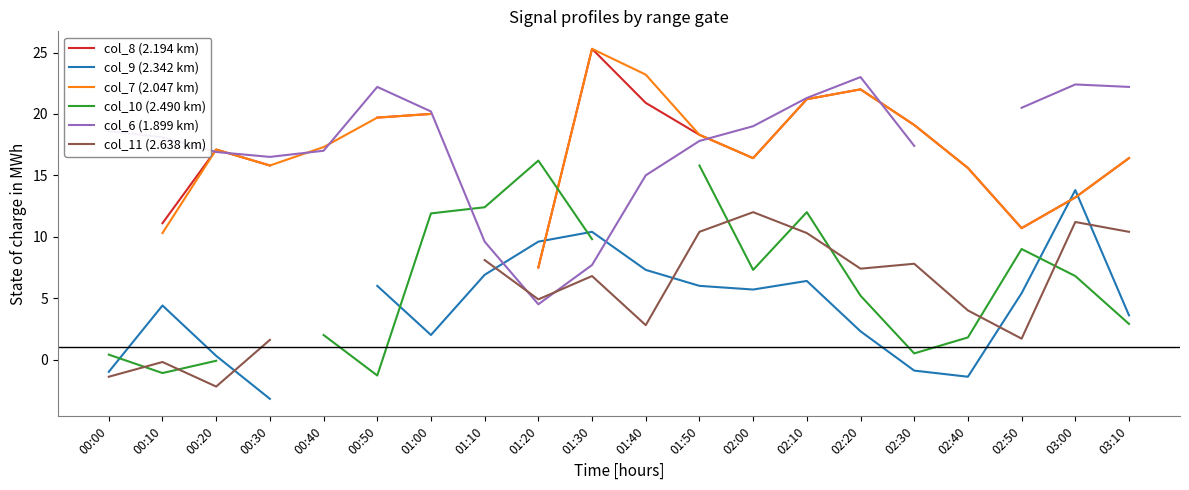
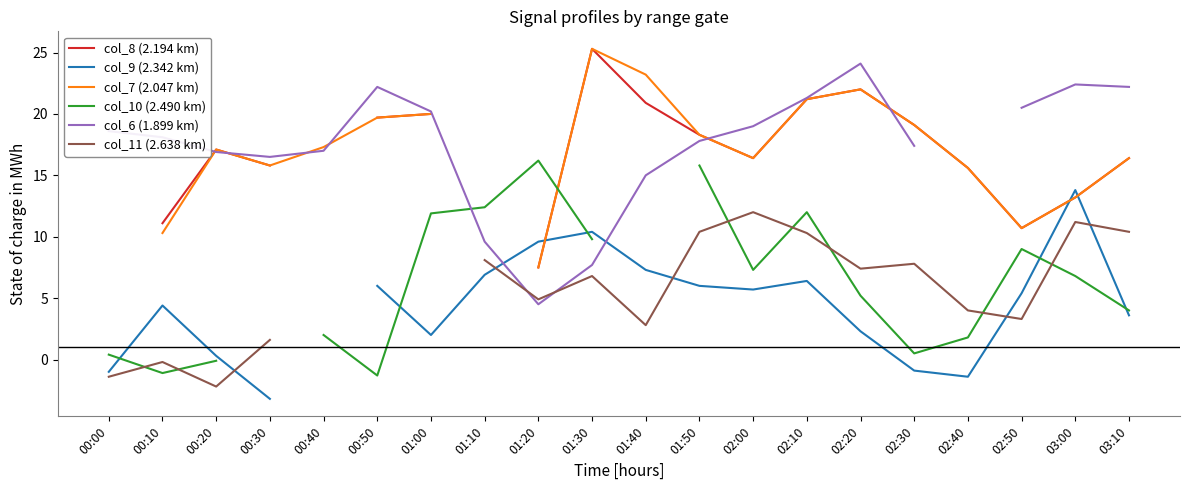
  {
    "col_8 (2.194 km)": {
      "00:10": 11.1,
      "01:40": 20.9
    },
    "col_9 (2.342 km)": {
      "00:00": -1.0,
      "00:10": 4.4,
      "00:20": 0.3,
      "00:30": -3.2,
      "00:50": 6.0,
      "01:00": 2.0,
      "01:10": 6.9,
      "01:20": 9.6,
      "01:30": 10.4,
      "01:40": 7.3,
      "01:50": 6.0,
      "02:00": 5.7,
      "02:10": 6.4,
      "02:20": 2.3,
      "02:30": -0.9,
      "02:40": -1.4,
      "02:50": 5.4,
      "03:00": 13.8,
      "03:10": 3.6
    },
    "col_7 (2.047 km)": {
      "00:10": 10.3,
      "00:40": 17.3,
      "01:40": 23.2
    },
    "col_10 (2.490 km)": {
      "00:00": 0.4,
      "00:10": -1.1,
      "00:20": -0.1,
      "00:40": 2.0,
      "00:50": -1.3,
      "01:00": 11.9,
      "01:10": 12.4,
      "01:20": 16.2,
      "01:30": 9.8,
      "01:50": 15.8,
      "02:00": 7.3,
      "02:10": 12.0,
      "02:20": 5.2,
      "02:30": 0.5,
      "02:40": 1.8,
      "02:50": 9.0,
      "03:00": 6.8,
-     "03:10": 2.9
+     "03:10": 4.0
    },
    "col_6 (1.899 km)": {
      "00:30": 16.5,
      "00:40": 17.0,
      "00:50": 22.2,
      "01:10": 9.6,
      "01:20": 4.5,
      "01:30": 7.7,
      "01:40": 15.0,
      "01:50": 17.8,
      "02:00": 19.0,
-     "02:20": 23.0,
+     "02:20": 24.1,
      "02:30": 17.4,
      "02:50": 20.5,
      "03:00": 22.4,
      "03:10": 22.2
    },
    "col_11 (2.638 km)": {
      "00:00": -1.4,
      "00:10": -0.2,
      "00:20": -2.2,
      "00:30": 1.6,
      "01:10": 8.1,
      "01:20": 4.9,
      "01:30": 6.8,
      "01:40": 2.8,
      "01:50": 10.4,
      "02:00": 12.0,
      "02:10": 10.3,
      "02:20": 7.4,
      "02:30": 7.8,
      "02:40": 4.0,
-     "02:50": 1.7,
+     "02:50": 3.3,
      "03:00": 11.2,
      "03:10": 10.4
    }
  }
